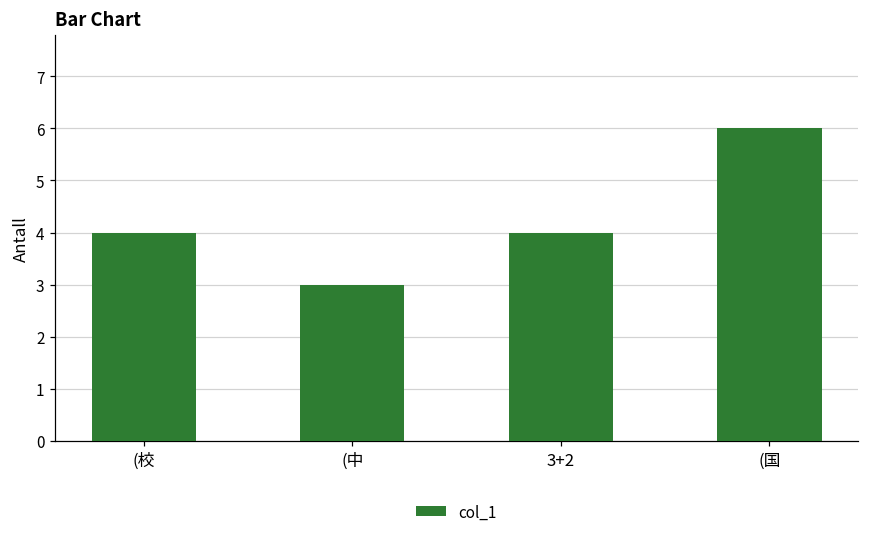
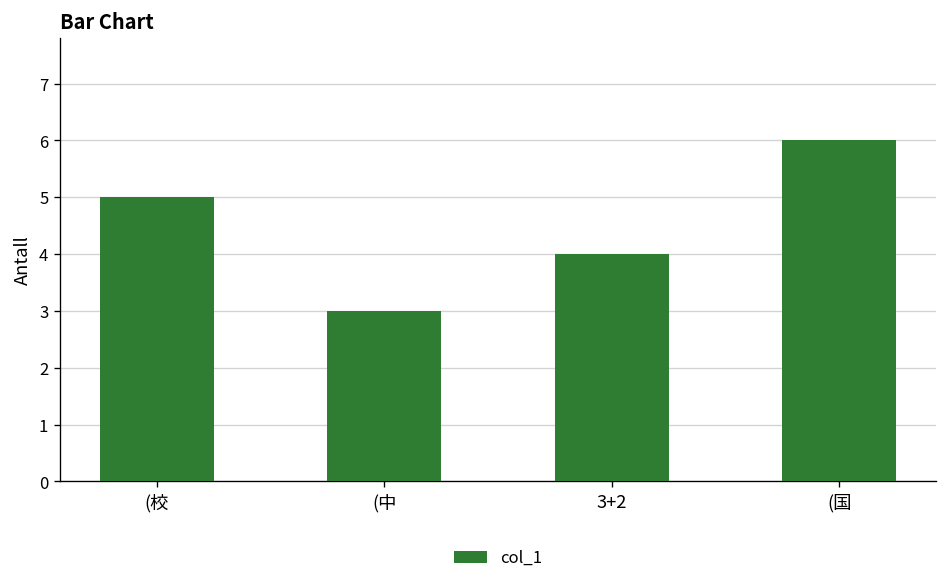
  {
-   "(校": 4,
+   "(校": 5,
    "(中": 3,
    "3+2": 4,
    "(国": 6
  }
